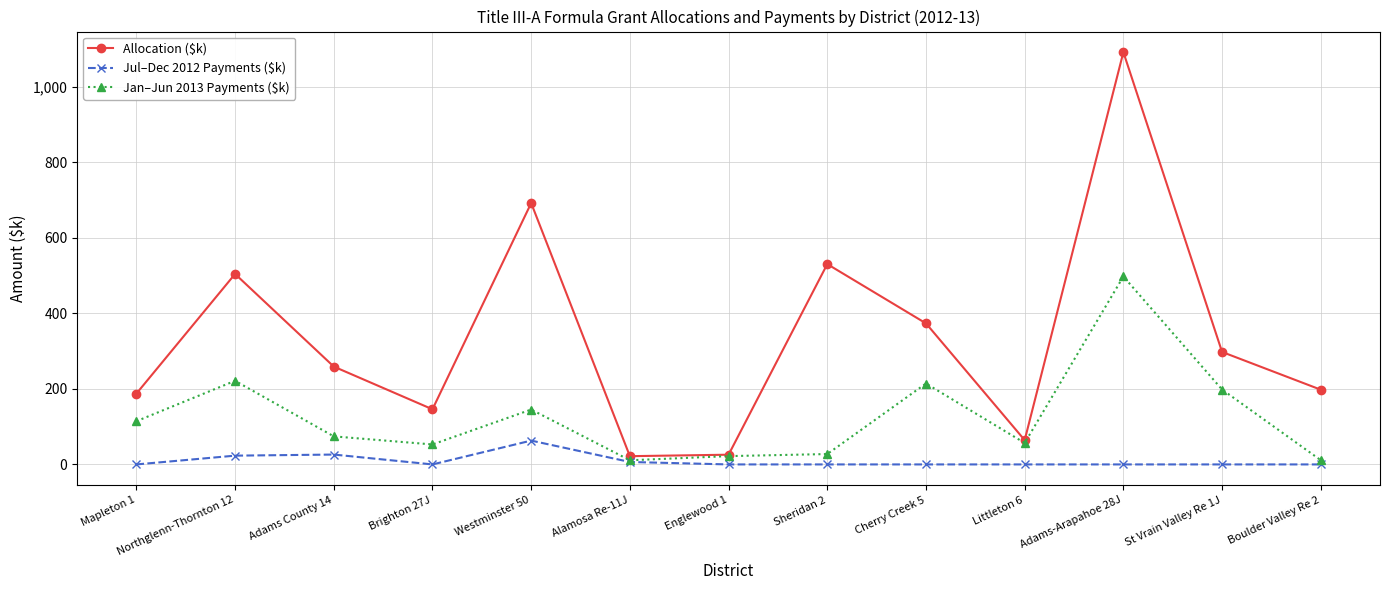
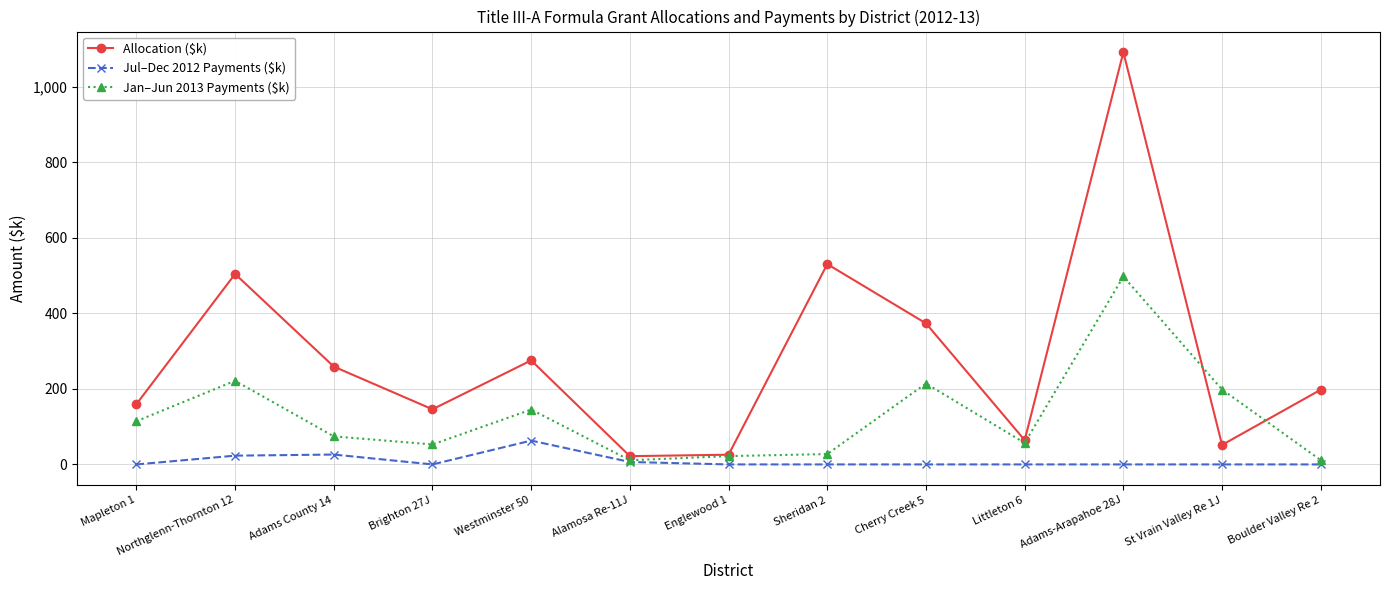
  {
    "Allocation ($k)": {
-     "Mapleton 1": "190",
+     "Mapleton 1": "160",
      "Northglenn-Thornton 12": "500",
      "Adams County 14": "260",
      "Brighton 27J": "150",
-     "Westminster 50": "690",
+     "Westminster 50": "280",
      "Alamosa Re-11J": "20",
      "Sheridan 2": "530",
      "Cherry Creek 5": "370",
      "Littleton 6": "60",
      "Adams-Arapahoe 28J": "1,090",
-     "St Vrain Valley Re 1J": "300",
+     "St Vrain Valley Re 1J": "50",
      "Boulder Valley Re 2": "200"
    },
    "Jul–Dec 2012 Payments ($k)": {
      "Mapleton 1": "0",
      "Northglenn-Thornton 12": "20",
      "Adams County 14": "30",
      "Brighton 27J": "0",
      "Westminster 50": "60",
      "Englewood 1": "0",
      "Sheridan 2": "0",
      "Cherry Creek 5": "0",
      "Littleton 6": "0",
      "Adams-Arapahoe 28J": "0",
      "St Vrain Valley Re 1J": "0",
      "Boulder Valley Re 2": "0"
    },
    "Jan–Jun 2013 Payments ($k)": {
      "Mapleton 1": "110",
      "Northglenn-Thornton 12": "220",
      "Adams County 14": "70",
      "Brighton 27J": "50",
      "Westminster 50": "150",
      "Sheridan 2": "30",
      "Cherry Creek 5": "210",
      "Littleton 6": "60",
      "Adams-Arapahoe 28J": "500",
      "St Vrain Valley Re 1J": "200",
      "Boulder Valley Re 2": "10"
    }
  }
